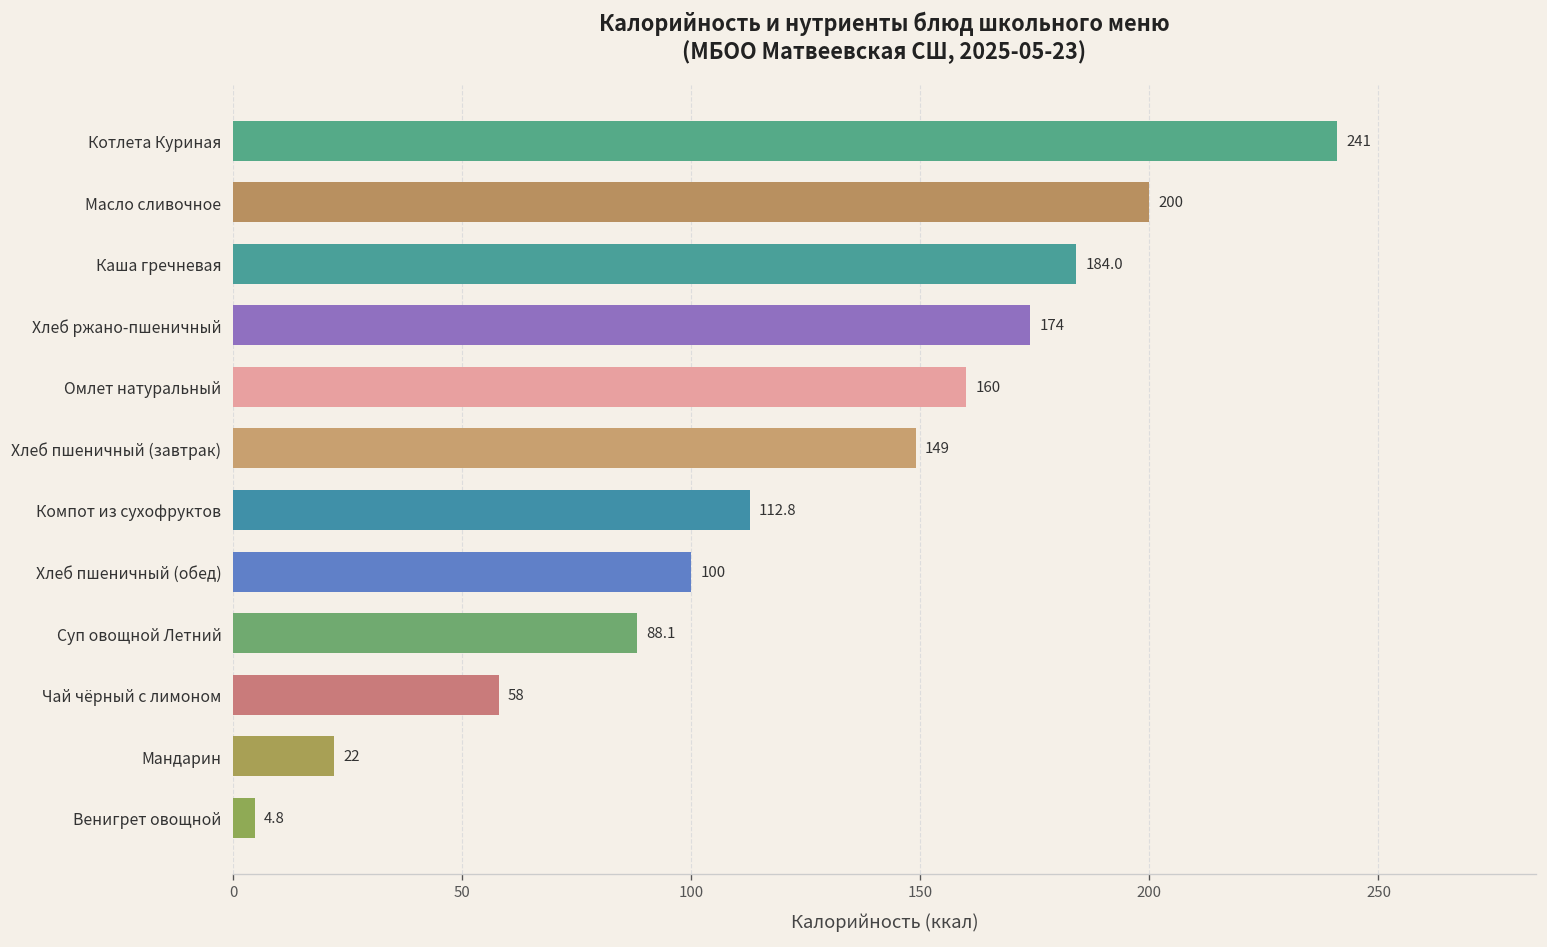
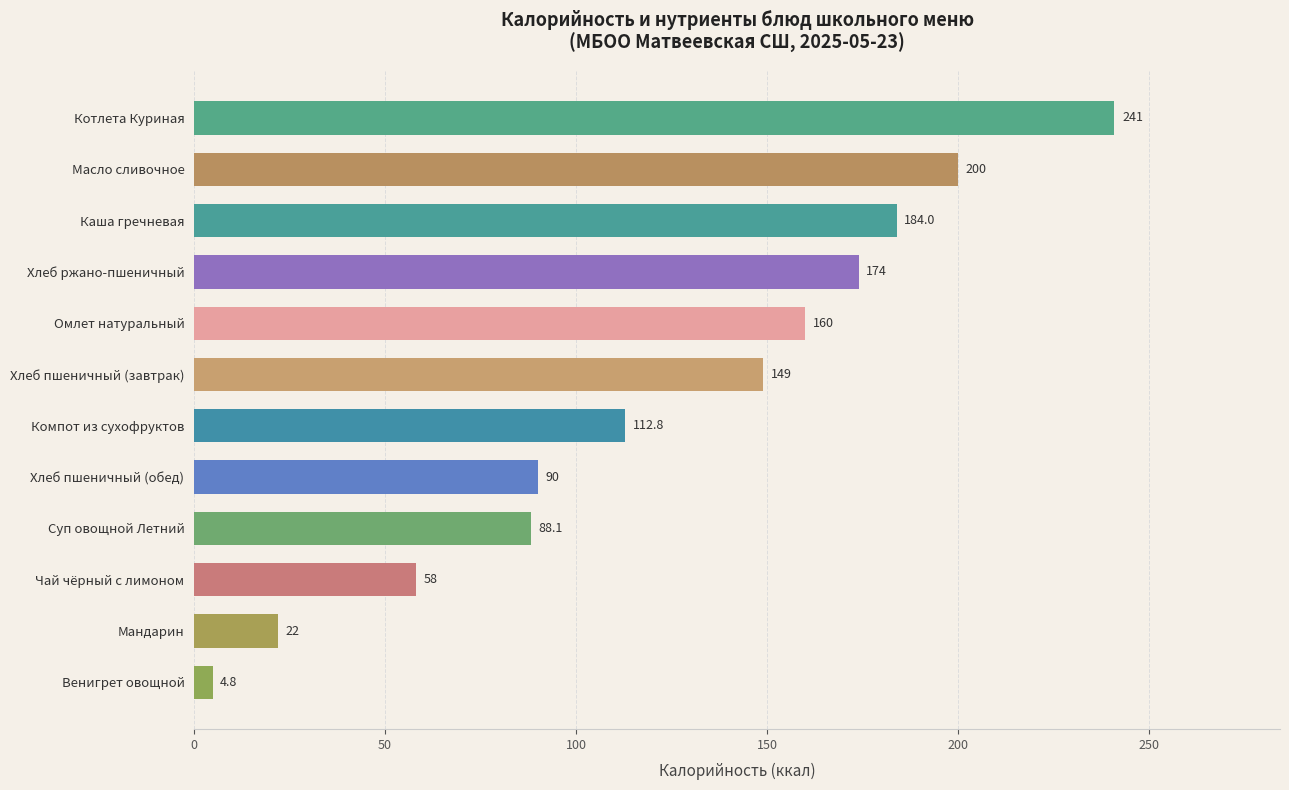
  {
    "Котлета Куриная": 241,
    "Масло сливочное": 200,
    "Каша гречневая": 184.0,
    "Хлеб ржано-пшеничный": 174,
    "Омлет натуральный": 160,
    "Хлеб пшеничный (завтрак)": 149,
    "Компот из сухофруктов": 112.8,
-   "Хлеб пшеничный (обед)": 100,
+   "Хлеб пшеничный (обед)": 90,
    "Суп овощной Летний": 88.1,
    "Чай чёрный с лимоном": 58,
    "Мандарин": 22,
    "Венигрет овощной": 4.8
  }
